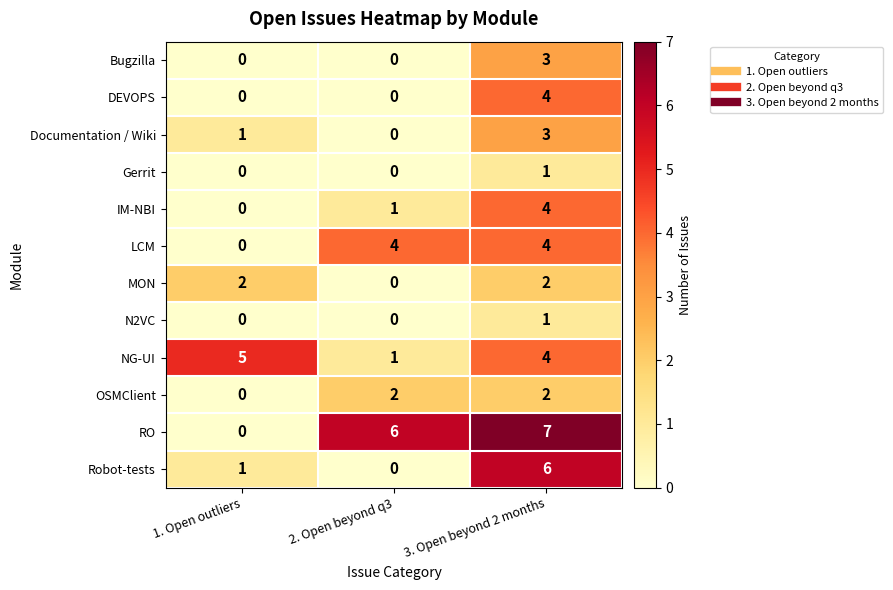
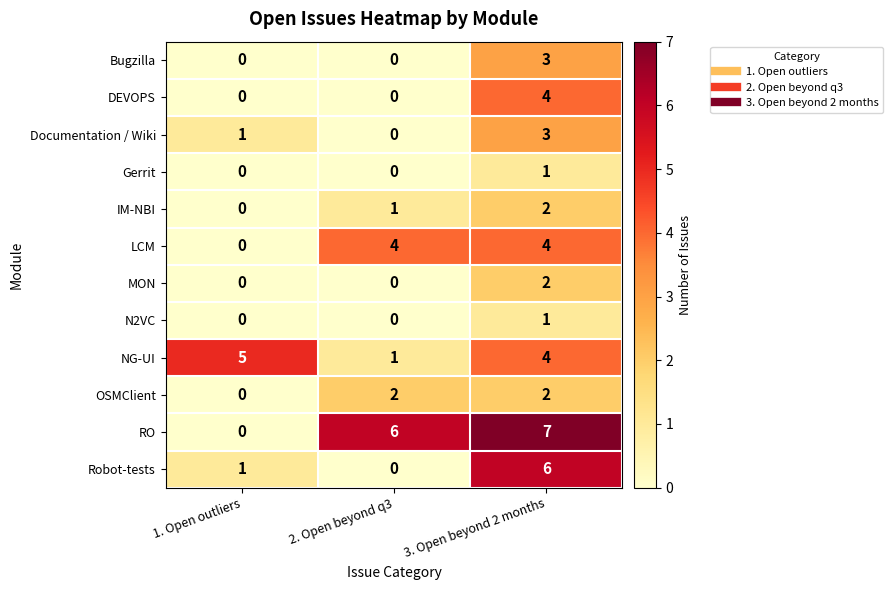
  {
    "Bugzilla": {
      "1. Open outliers": 0,
      "2. Open beyond q3": 0,
      "3. Open beyond 2 months": 3
    },
    "DEVOPS": {
      "1. Open outliers": 0,
      "2. Open beyond q3": 0,
      "3. Open beyond 2 months": 4
    },
    "Documentation / Wiki": {
      "1. Open outliers": 1,
      "2. Open beyond q3": 0,
      "3. Open beyond 2 months": 3
    },
    "Gerrit": {
      "1. Open outliers": 0,
      "2. Open beyond q3": 0,
      "3. Open beyond 2 months": 1
    },
    "IM-NBI": {
      "1. Open outliers": 0,
      "2. Open beyond q3": 1,
-     "3. Open beyond 2 months": 4
+     "3. Open beyond 2 months": 2
    },
    "LCM": {
      "1. Open outliers": 0,
      "2. Open beyond q3": 4,
      "3. Open beyond 2 months": 4
    },
    "MON": {
-     "1. Open outliers": 2,
+     "1. Open outliers": 0,
      "2. Open beyond q3": 0,
      "3. Open beyond 2 months": 2
    },
    "N2VC": {
      "1. Open outliers": 0,
      "2. Open beyond q3": 0,
      "3. Open beyond 2 months": 1
    },
    "NG-UI": {
      "1. Open outliers": 5,
      "2. Open beyond q3": 1,
      "3. Open beyond 2 months": 4
    },
    "OSMClient": {
      "1. Open outliers": 0,
      "2. Open beyond q3": 2,
      "3. Open beyond 2 months": 2
    },
    "RO": {
      "1. Open outliers": 0,
      "2. Open beyond q3": 6,
      "3. Open beyond 2 months": 7
    },
    "Robot-tests": {
      "1. Open outliers": 1,
      "2. Open beyond q3": 0,
      "3. Open beyond 2 months": 6
    }
  }
